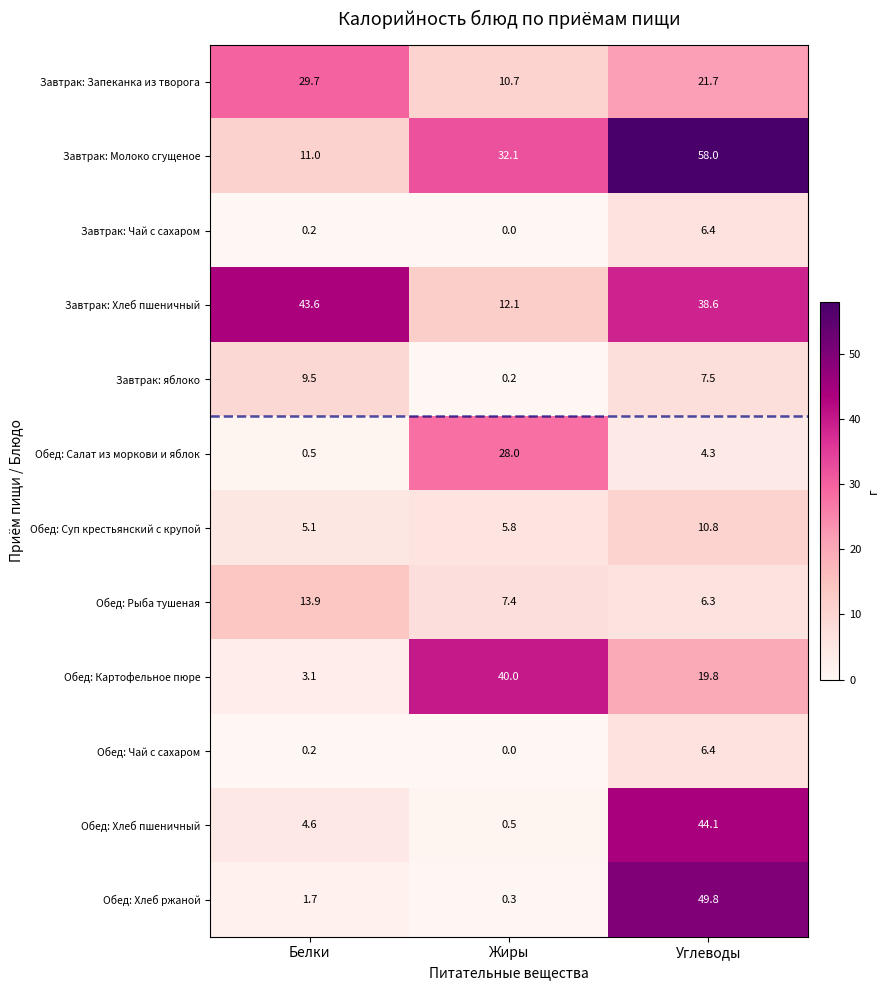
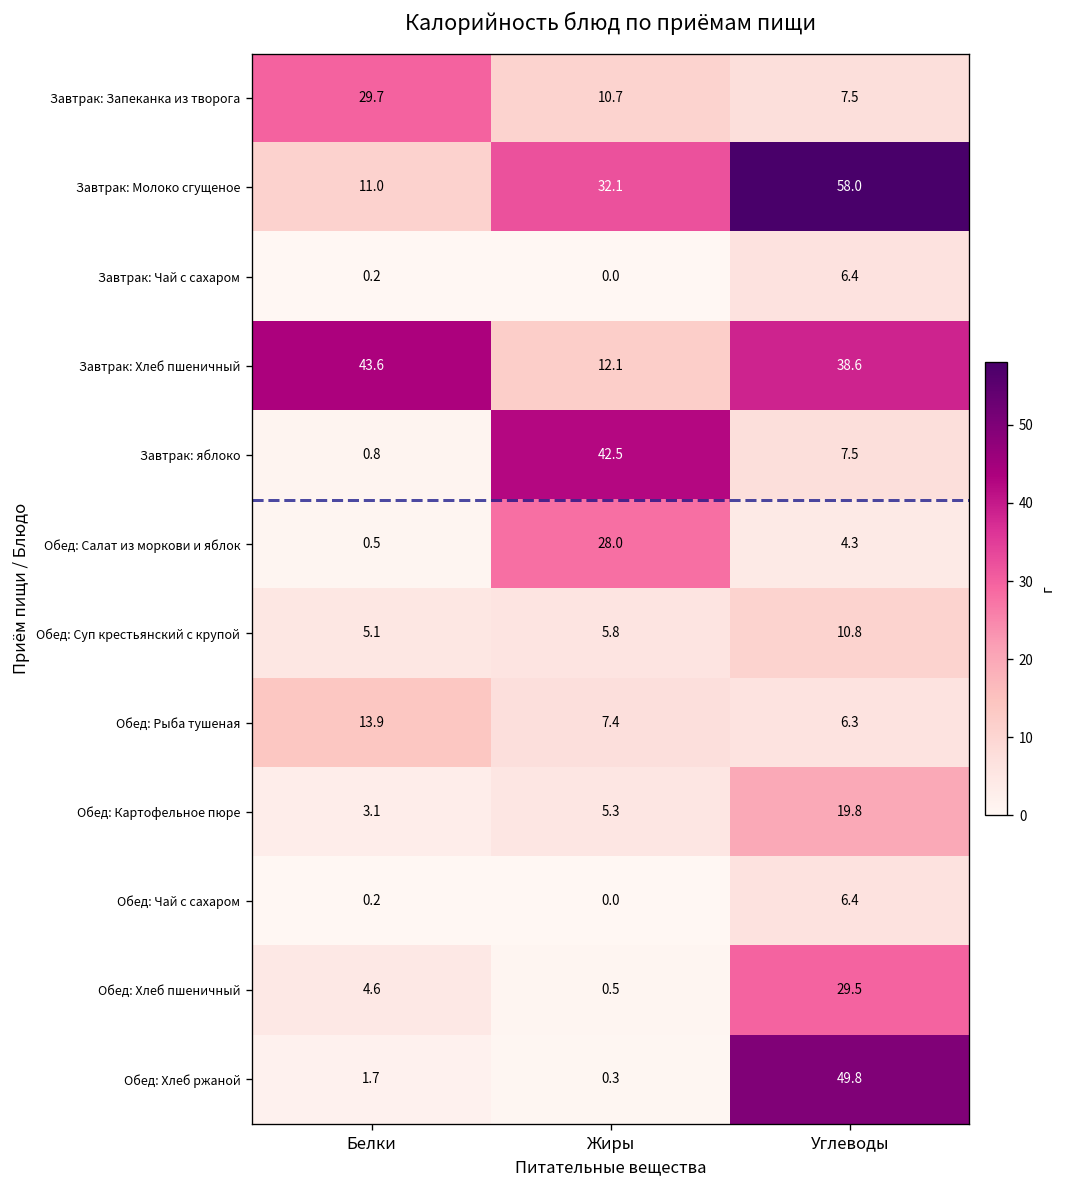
  {
    "Завтрак: Запеканка из творога": {
      "Белки": 29.7,
      "Жиры": 10.7,
-     "Углеводы": 21.7
+     "Углеводы": 7.5
    },
    "Завтрак: Молоко сгущеное": {
      "Белки": 11.0,
      "Жиры": 32.1,
      "Углеводы": 58.0
    },
    "Завтрак: Чай с сахаром": {
      "Белки": 0.2,
      "Жиры": 0.0,
      "Углеводы": 6.4
    },
    "Завтрак: Хлеб пшеничный": {
      "Белки": 43.6,
      "Жиры": 12.1,
      "Углеводы": 38.6
    },
    "Завтрак: яблоко": {
-     "Белки": 9.5,
-     "Жиры": 0.2,
+     "Белки": 0.8,
+     "Жиры": 42.5,
      "Углеводы": 7.5
    },
    "Обед: Салат из моркови и яблок": {
      "Белки": 0.5,
      "Жиры": 28.0,
      "Углеводы": 4.3
    },
    "Обед: Суп крестьянский с крупой": {
      "Белки": 5.1,
      "Жиры": 5.8,
      "Углеводы": 10.8
    },
    "Обед: Рыба тушеная": {
      "Белки": 13.9,
      "Жиры": 7.4,
      "Углеводы": 6.3
    },
    "Обед: Картофельное пюре": {
      "Белки": 3.1,
-     "Жиры": 40.0,
+     "Жиры": 5.3,
      "Углеводы": 19.8
    },
    "Обед: Чай с сахаром": {
      "Белки": 0.2,
      "Жиры": 0.0,
      "Углеводы": 6.4
    },
    "Обед: Хлеб пшеничный": {
      "Белки": 4.6,
      "Жиры": 0.5,
-     "Углеводы": 44.1
+     "Углеводы": 29.5
    },
    "Обед: Хлеб ржаной": {
      "Белки": 1.7,
      "Жиры": 0.3,
      "Углеводы": 49.8
    }
  }
